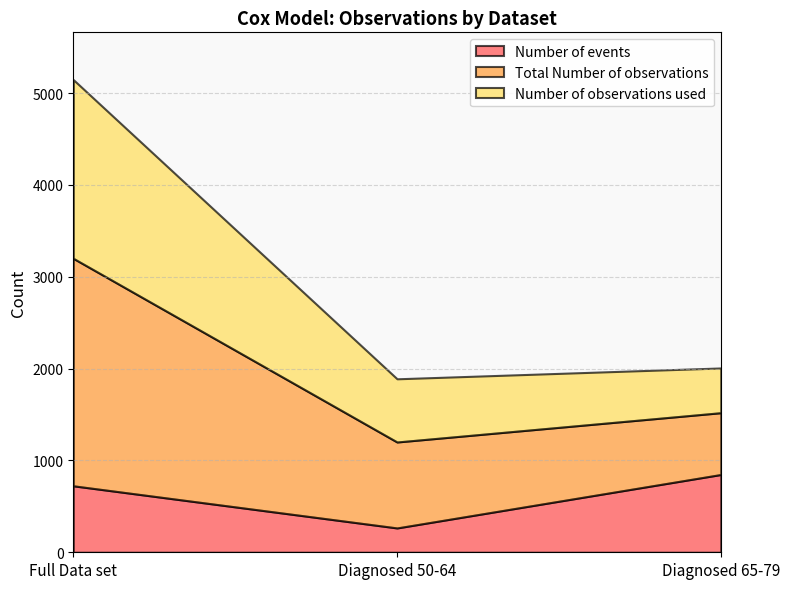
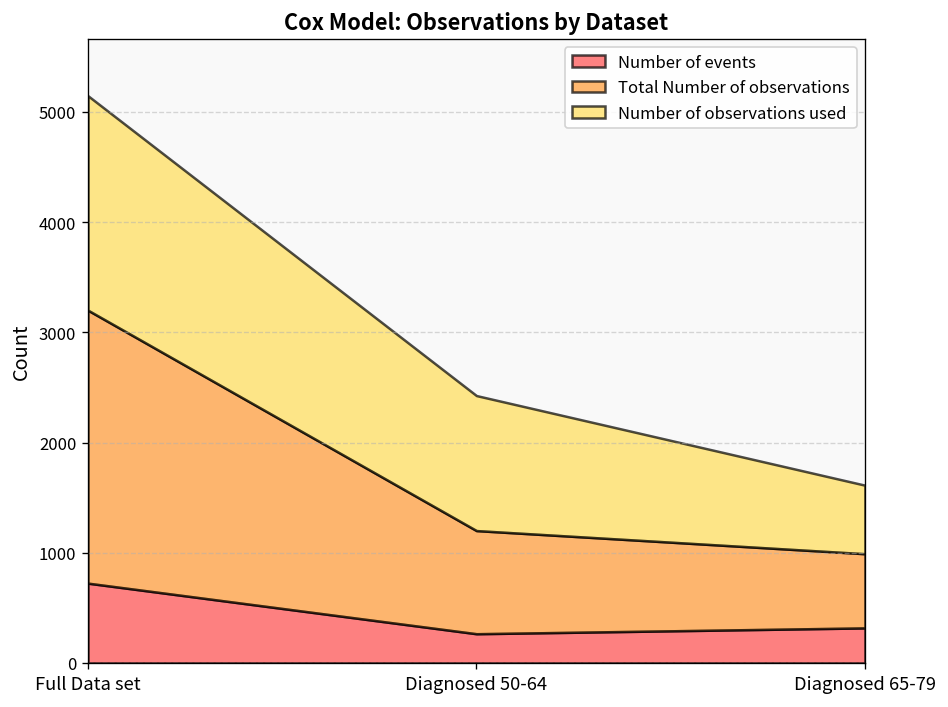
  {
    "Number of events": {
      "Full Data set": 700,
      "Diagnosed 50-64": 300,
-     "Diagnosed 65-79": 800
+     "Diagnosed 65-79": 300
    },
    "Total Number of observations": {
      "Full Data set": 2500,
      "Diagnosed 50-64": 900,
      "Diagnosed 65-79": 700
    },
    "Number of observations used": {
      "Full Data set": 1900,
-     "Diagnosed 50-64": 700,
-     "Diagnosed 65-79": 500
+     "Diagnosed 50-64": 1200,
+     "Diagnosed 65-79": 600
    }
  }
